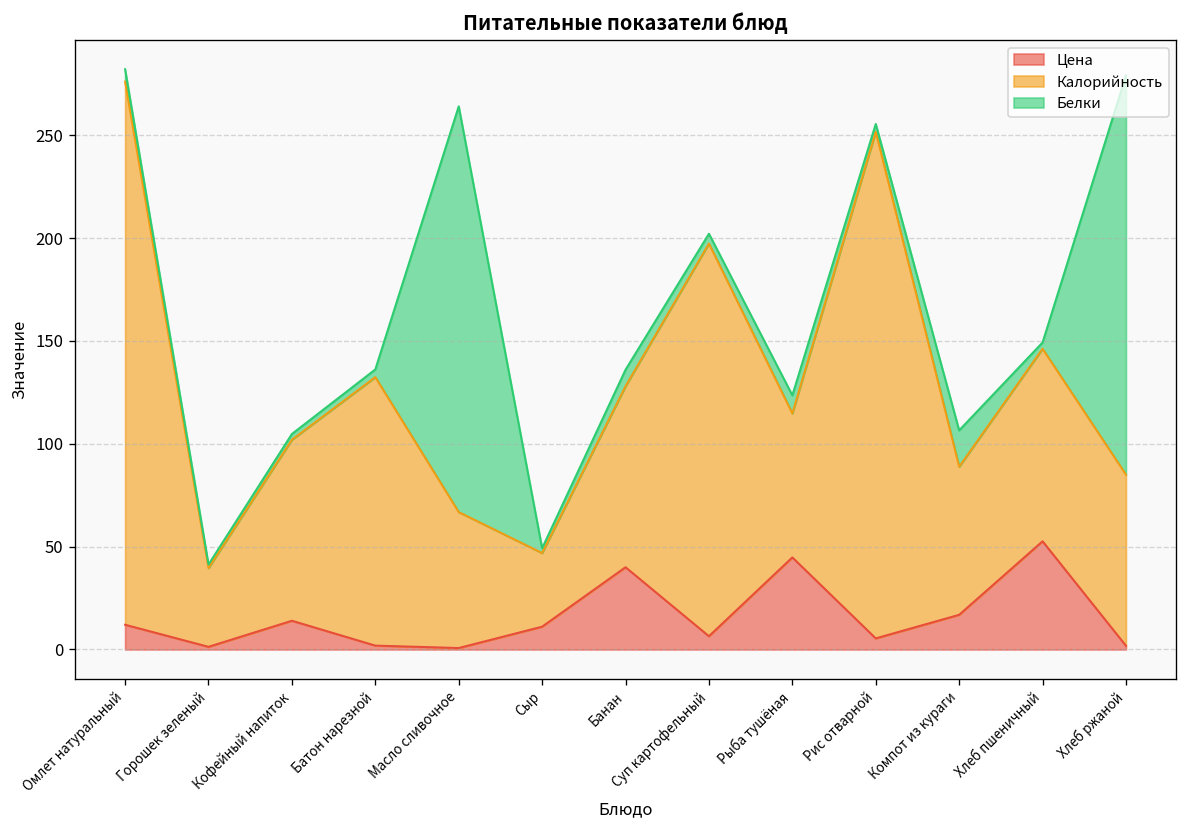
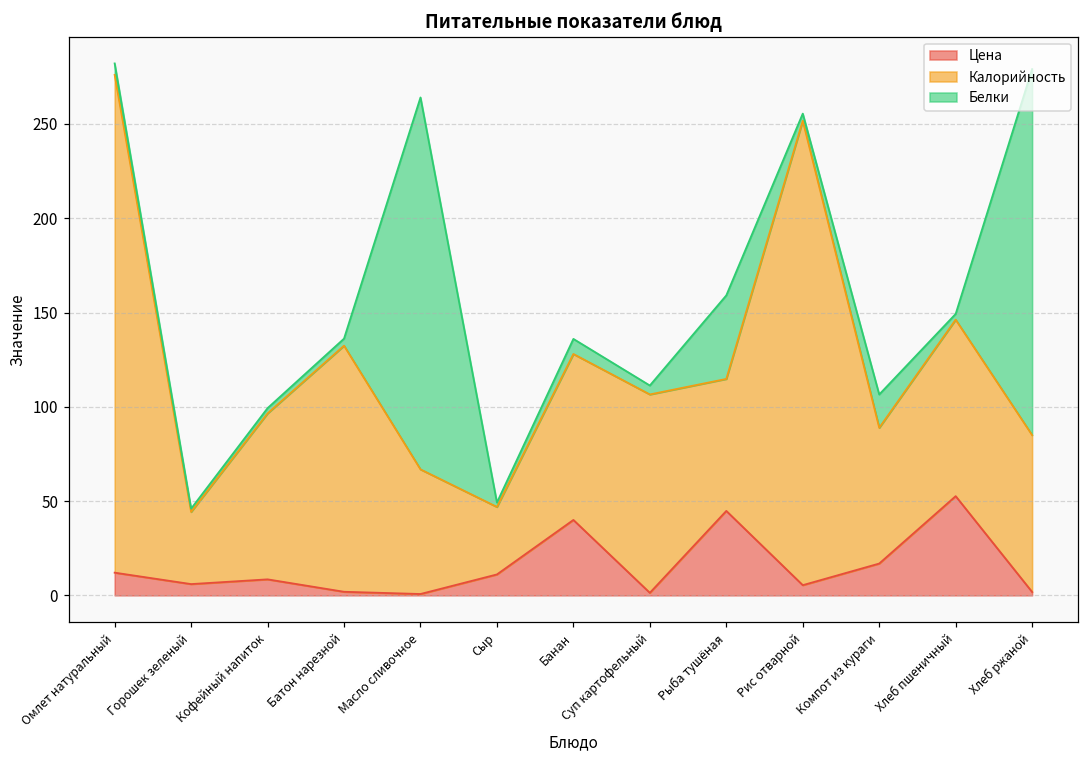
  {
    "Цена": {
      "Омлет натуральный": 12,
-     "Горошек зеленый": 1,
-     "Кофейный напиток": 14,
+     "Горошек зеленый": 6,
+     "Кофейный напиток": 8,
      "Батон нарезной": 2,
      "Масло сливочное": 1,
      "Сыр": 11,
      "Банан": 40,
-     "Суп картофельный": 6,
+     "Суп картофельный": 1,
      "Рыба тушёная": 45,
      "Рис отварной": 5,
      "Компот из кураги": 17,
      "Хлеб пшеничный": 53,
      "Хлеб ржаной": 2
    },
    "Калорийность": {
      "Омлет натуральный": 264,
      "Горошек зеленый": 38,
      "Кофейный напиток": 88,
      "Батон нарезной": 131,
      "Масло сливочное": 66,
      "Сыр": 36,
      "Банан": 88,
-     "Суп картофельный": 191,
+     "Суп картофельный": 105,
      "Рыба тушёная": 70,
      "Рис отварной": 246,
      "Компот из кураги": 72,
      "Хлеб пшеничный": 94,
      "Хлеб ржаной": 83
    },
    "Белки": {
      "Омлет натуральный": 6,
      "Горошек зеленый": 2,
      "Кофейный напиток": 3,
      "Батон нарезной": 4,
      "Масло сливочное": 197,
      "Сыр": 2,
      "Банан": 8,
      "Суп картофельный": 5,
-     "Рыба тушёная": 9,
+     "Рыба тушёная": 44,
      "Рис отварной": 4,
      "Компот из кураги": 18,
      "Хлеб пшеничный": 3
    }
  }
